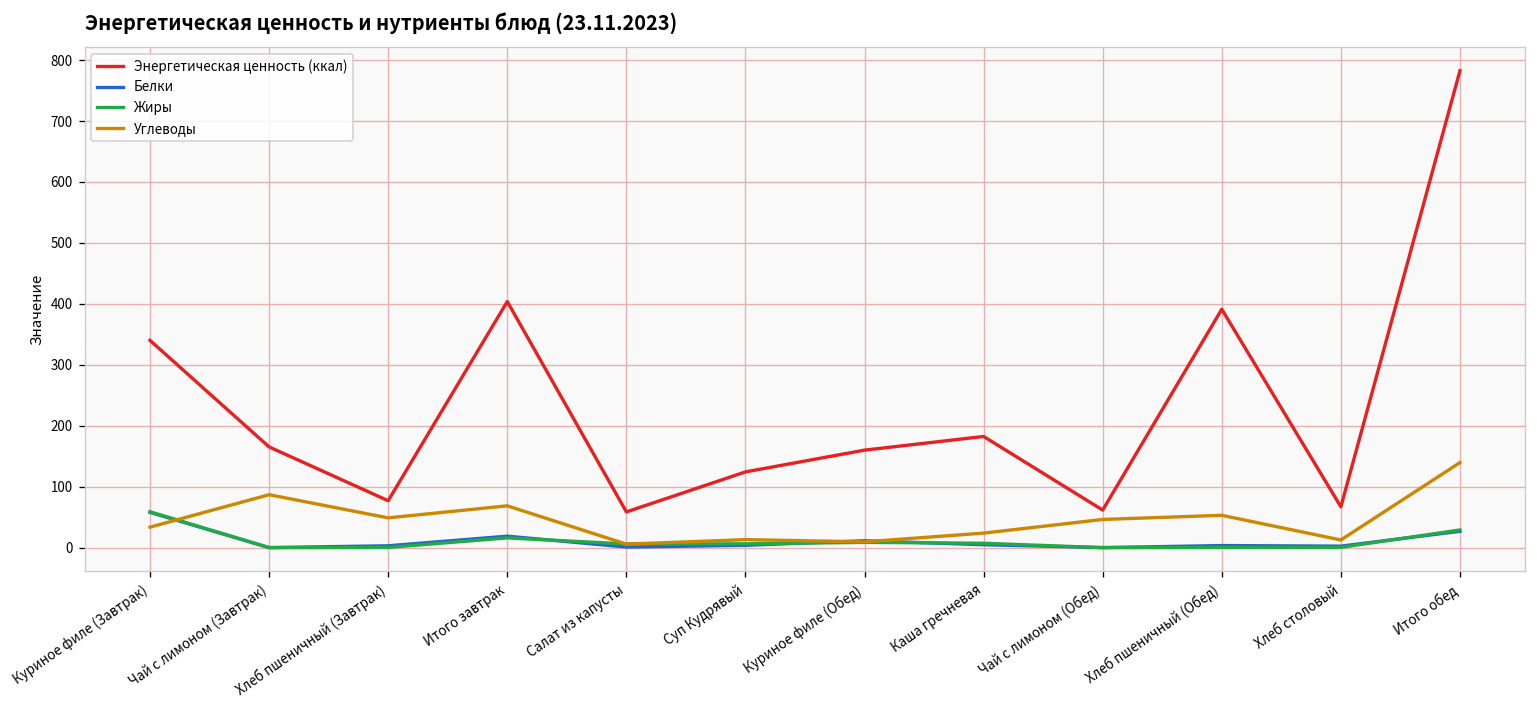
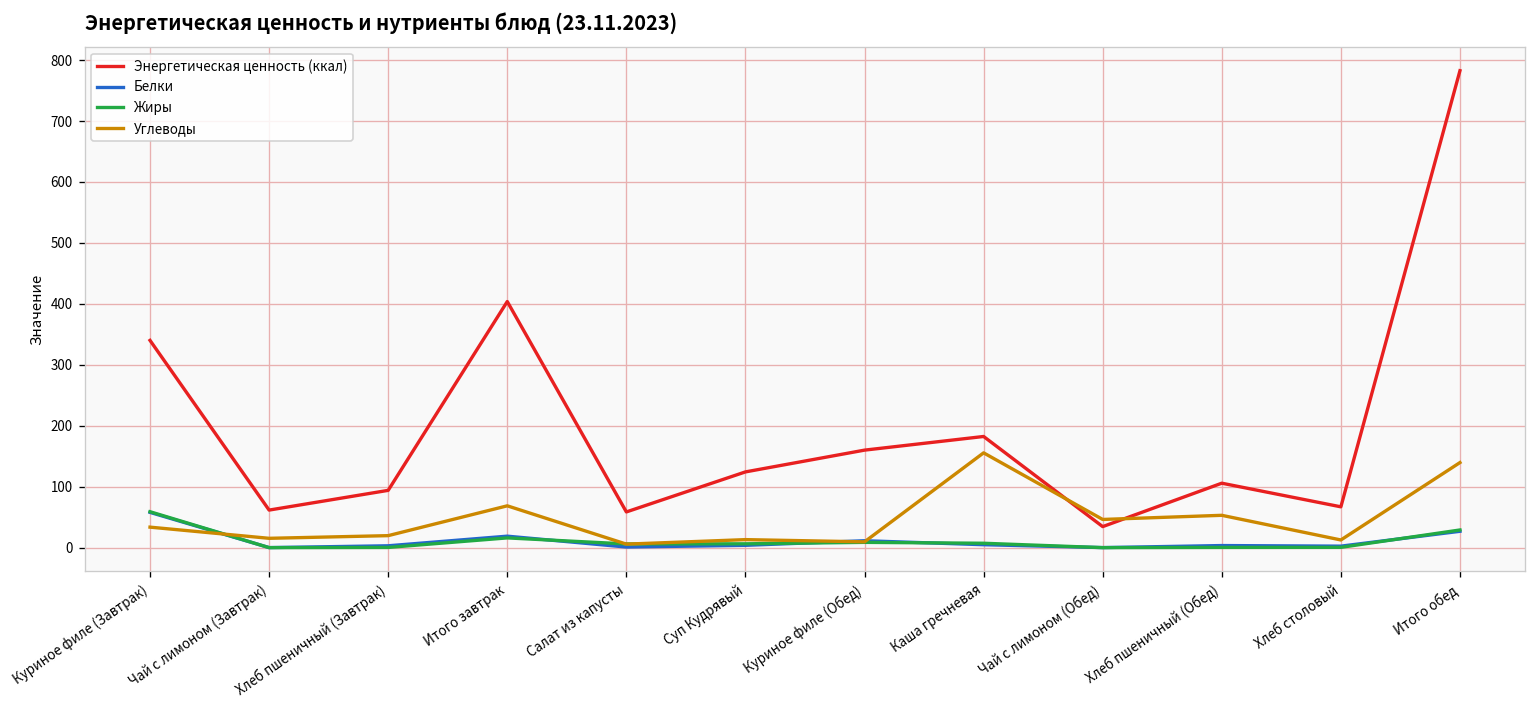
  {
    "Энергетическая ценность (ккал)": {
      "Куриное филе (Завтрак)": 340,
-     "Чай с лимоном (Завтрак)": 170,
-     "Хлеб пшеничный (Завтрак)": 80,
+     "Чай с лимоном (Завтрак)": 60,
+     "Хлеб пшеничный (Завтрак)": 90,
      "Итого завтрак": 400,
      "Салат из капусты": 60,
      "Суп Кудрявый": 120,
      "Куриное филе (Обед)": 160,
      "Каша гречневая": 180,
-     "Чай с лимоном (Обед)": 60,
-     "Хлеб пшеничный (Обед)": 390,
+     "Чай с лимоном (Обед)": 30,
+     "Хлеб пшеничный (Обед)": 110,
      "Хлеб столовый": 70,
      "Итого обед": 780
    },
    "Углеводы": {
      "Куриное филе (Завтрак)": 30,
-     "Чай с лимоном (Завтрак)": 90,
-     "Хлеб пшеничный (Завтрак)": 50,
+     "Чай с лимоном (Завтрак)": 20,
+     "Хлеб пшеничный (Завтрак)": 20,
      "Итого завтрак": 70,
      "Суп Кудрявый": 10,
-     "Каша гречневая": 20,
+     "Каша гречневая": 160,
      "Чай с лимоном (Обед)": 50,
      "Хлеб пшеничный (Обед)": 50,
      "Хлеб столовый": 10,
      "Итого обед": 140
    }
  }
